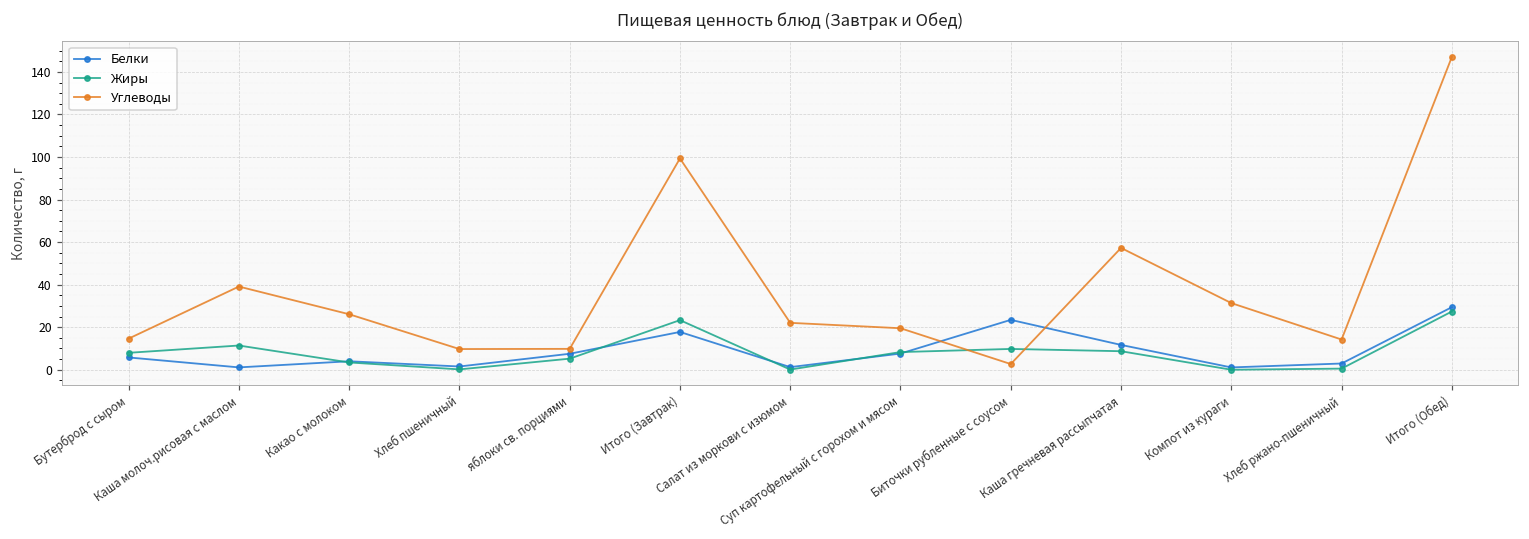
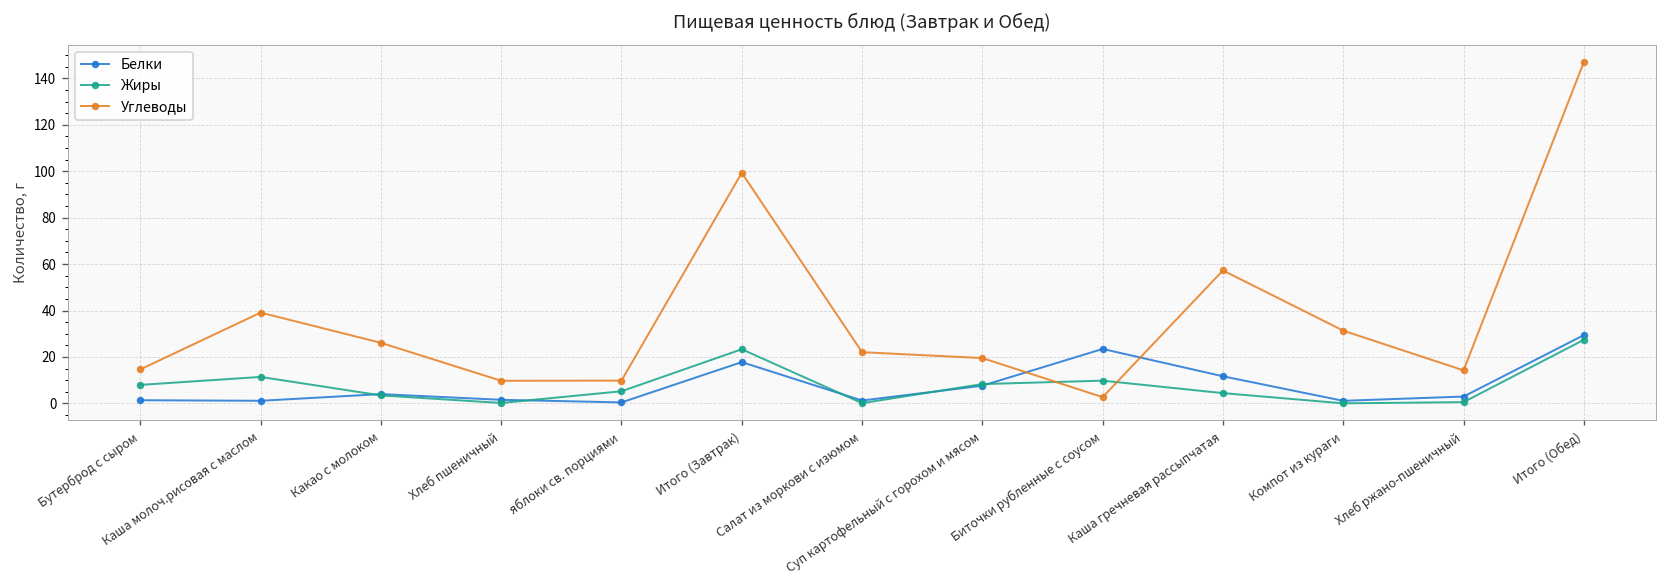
  {
    "Белки": {
-     "Бутерброд с сыром": 6,
+     "Бутерброд с сыром": 1,
      "Каша молоч.рисовая с маслом": 1,
      "Хлеб пшеничный": 2,
-     "яблоки св. порциями": 8,
+     "яблоки св. порциями": 0,
      "Итого (Завтрак)": 18,
      "Биточки рубленные с соусом": 23,
      "Каша гречневая рассыпчатая": 12,
      "Хлеб ржано-пшеничный": 3,
      "Итого (Обед)": 29
    },
    "Жиры": {
      "Бутерброд с сыром": 8,
      "Каша молоч.рисовая с маслом": 11,
      "Хлеб пшеничный": 0,
      "яблоки св. порциями": 5,
      "Итого (Завтрак)": 23,
      "Биточки рубленные с соусом": 10,
-     "Каша гречневая рассыпчатая": 9,
+     "Каша гречневая рассыпчатая": 4,
      "Хлеб ржано-пшеничный": 1,
      "Итого (Обед)": 27
    },
    "Углеводы": {
      "Бутерброд с сыром": 15,
      "Каша молоч.рисовая с маслом": 39,
      "Какао с молоком": 26,
      "Хлеб пшеничный": 10,
      "яблоки св. порциями": 10,
      "Итого (Завтрак)": 99,
      "Салат из моркови с изюмом": 22,
      "Суп картофельный с горохом и мясом": 20,
      "Биточки рубленные с соусом": 3,
      "Каша гречневая рассыпчатая": 57,
      "Компот из кураги": 31,
      "Хлеб ржано-пшеничный": 14,
      "Итого (Обед)": 147
    }
  }
